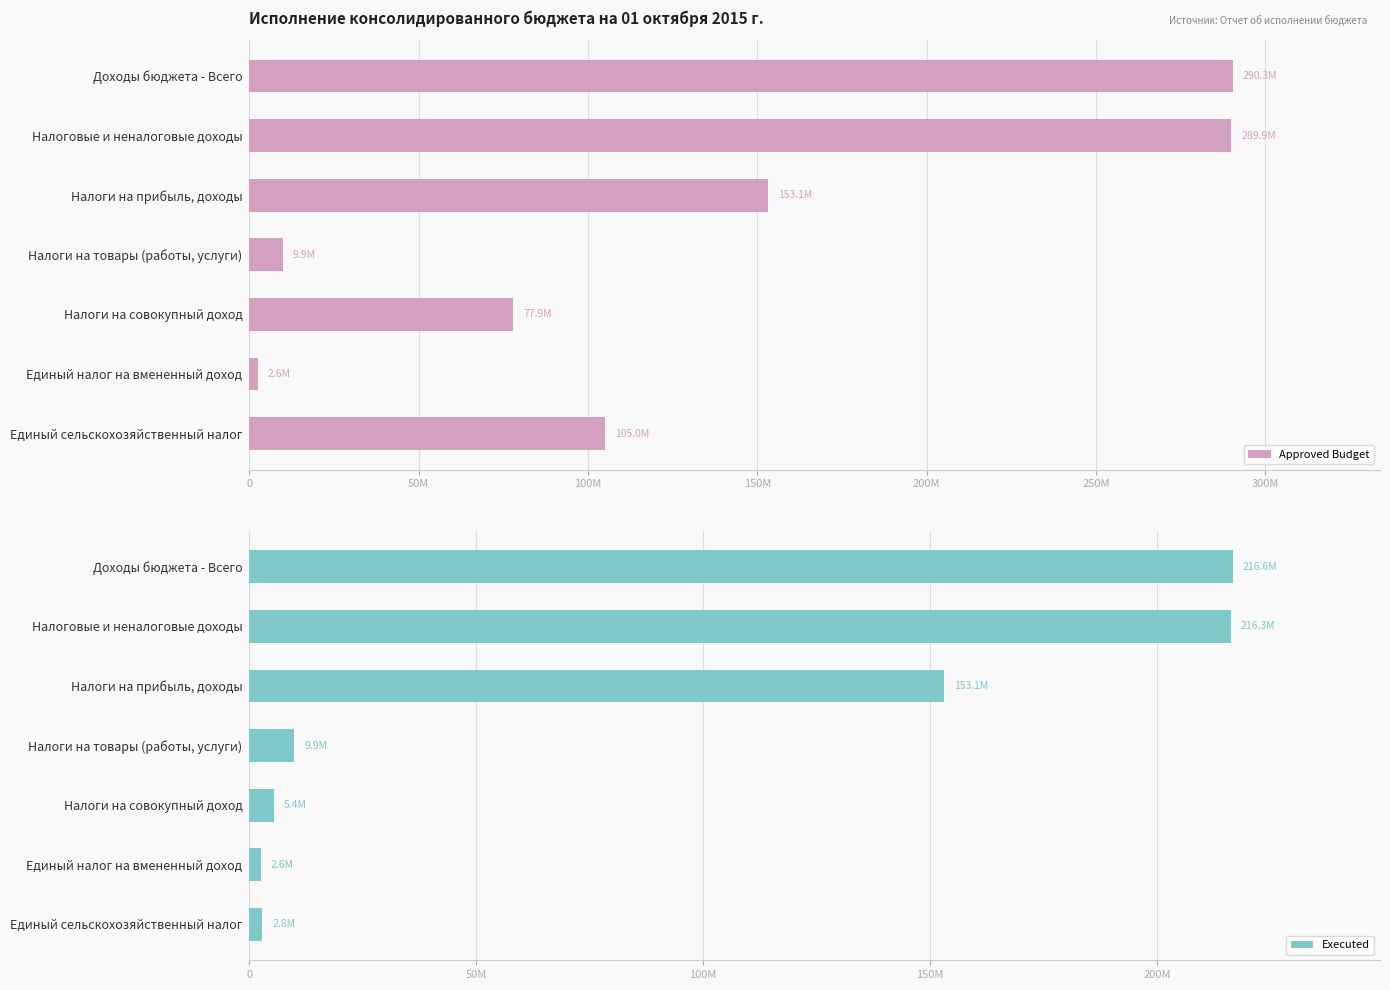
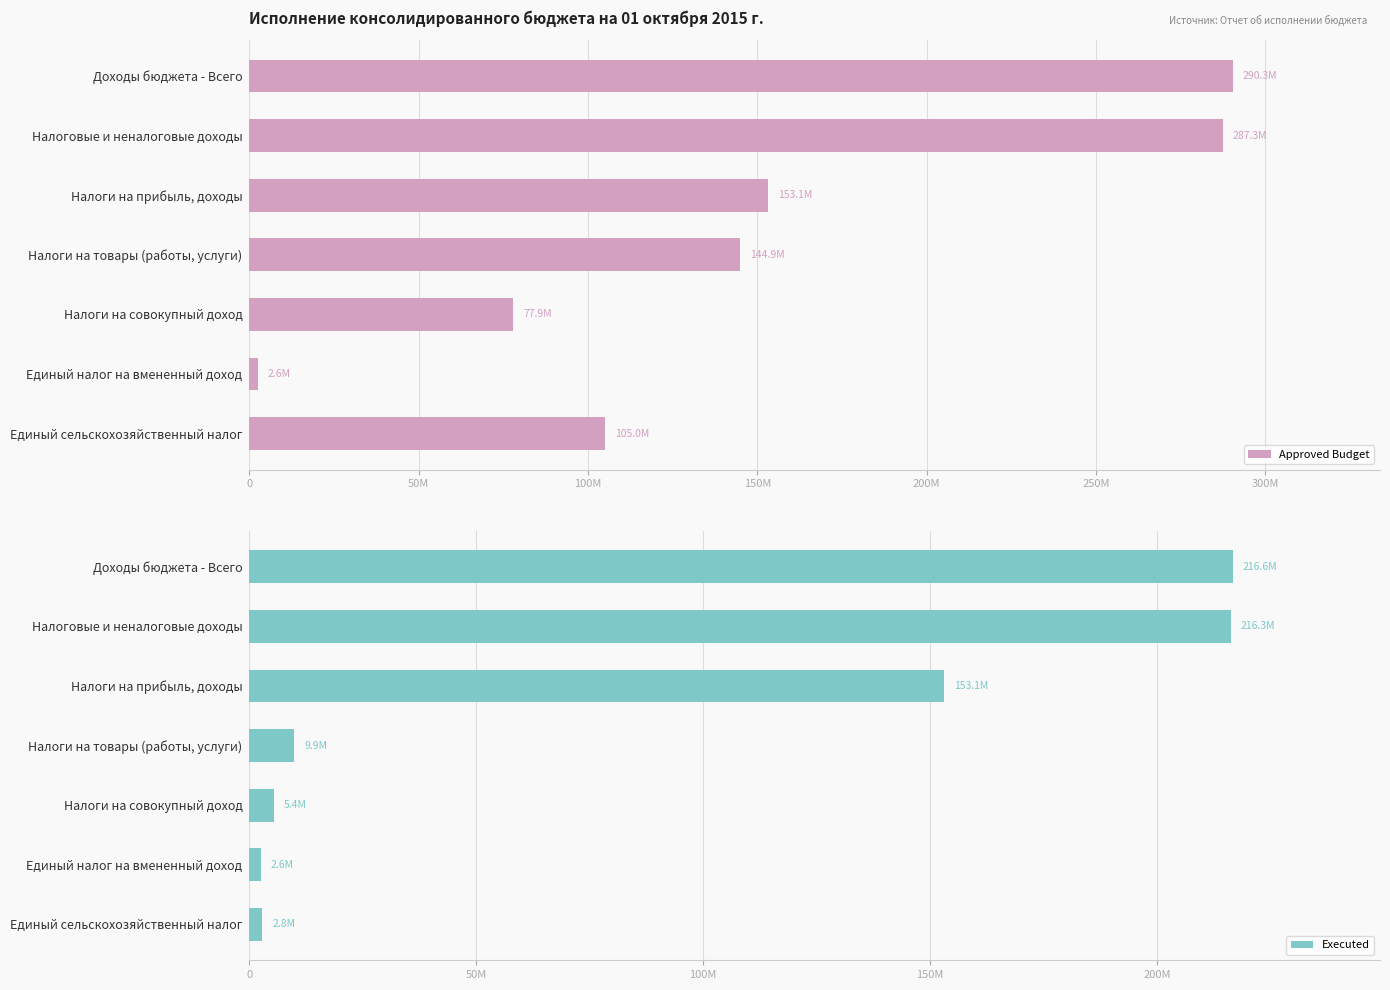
  {
    "Исполнение консолидированного бюджета на 01 октября 2015 г.": {
      "Доходы бюджета - Всего": "290.3M",
-     "Налоговые и неналоговые доходы": "289.9M",
+     "Налоговые и неналоговые доходы": "287.3M",
      "Налоги на прибыль, доходы": "153.1M",
-     "Налоги на товары (работы, услуги)": "9.9M",
+     "Налоги на товары (работы, услуги)": "144.9M",
      "Налоги на совокупный доход": "77.9M",
      "Единый налог на вмененный доход": "2.6M",
      "Единый сельскохозяйственный налог": "105.0M"
    }
  }
